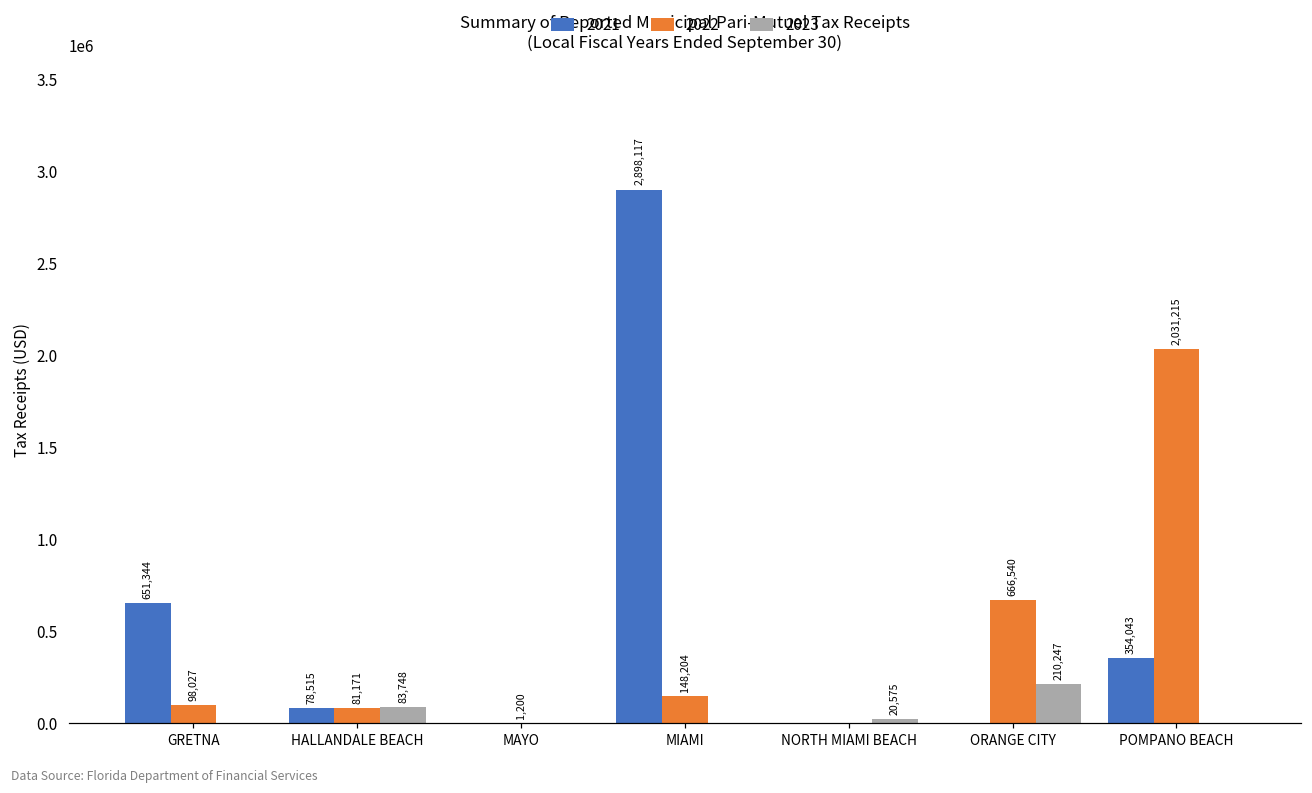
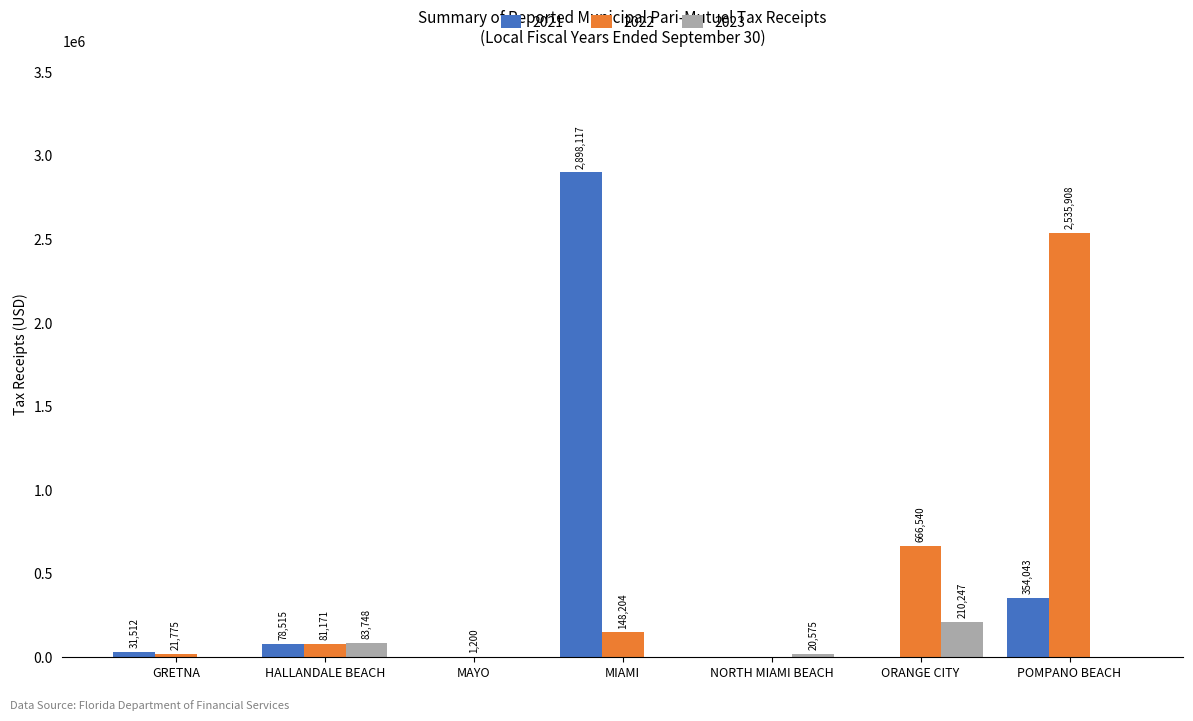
  {
    "2021": {
-     "GRETNA": "651,344",
+     "GRETNA": "31,512",
      "HALLANDALE BEACH": "78,515",
      "MIAMI": "2,898,117",
      "POMPANO BEACH": "354,043"
    },
    "2022": {
-     "GRETNA": "98,027",
+     "GRETNA": "21,775",
      "HALLANDALE BEACH": "81,171",
      "MAYO": "1,200",
      "MIAMI": "148,204",
      "ORANGE CITY": "666,540",
-     "POMPANO BEACH": "2,031,215"
+     "POMPANO BEACH": "2,535,908"
    },
    "2023": {
      "HALLANDALE BEACH": "83,748",
      "NORTH MIAMI BEACH": "20,575",
      "ORANGE CITY": "210,247"
    }
  }
